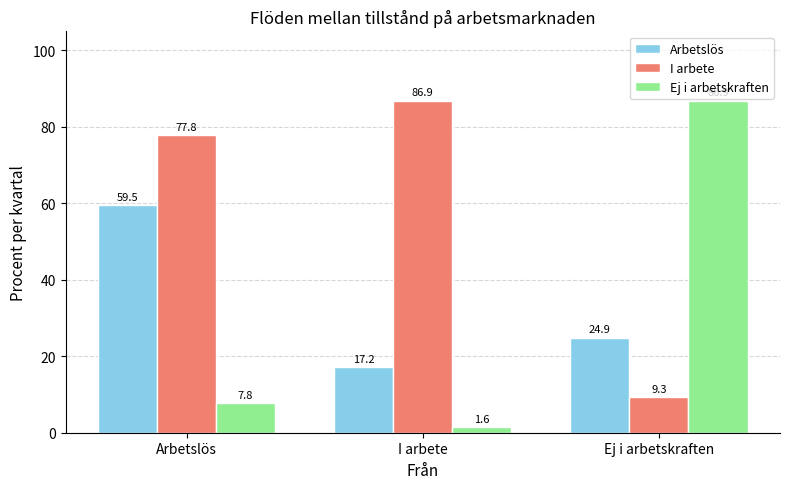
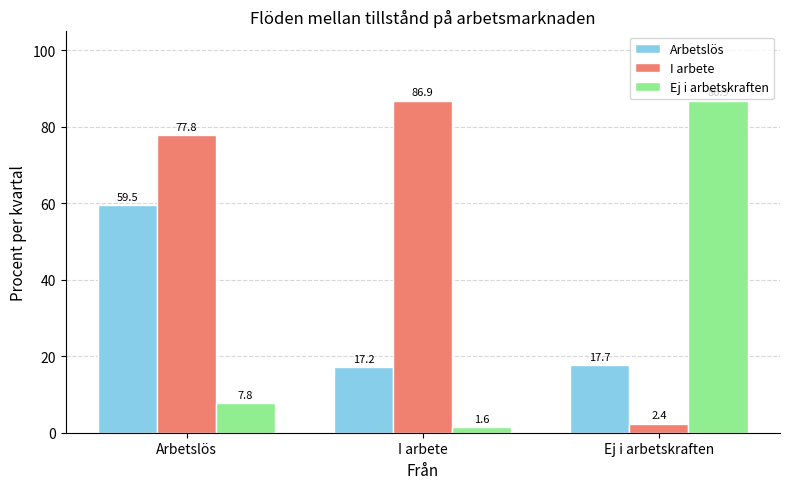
  {
    "Arbetslös": {
      "Arbetslös": 59.5,
      "I arbete": 17.2,
-     "Ej i arbetskraften": 24.9
+     "Ej i arbetskraften": 17.7
    },
    "I arbete": {
      "Arbetslös": 77.8,
      "I arbete": 86.9,
-     "Ej i arbetskraften": 9.3
+     "Ej i arbetskraften": 2.4
    },
    "Ej i arbetskraften": {
      "Arbetslös": 7.8,
      "I arbete": 1.6
    }
  }
